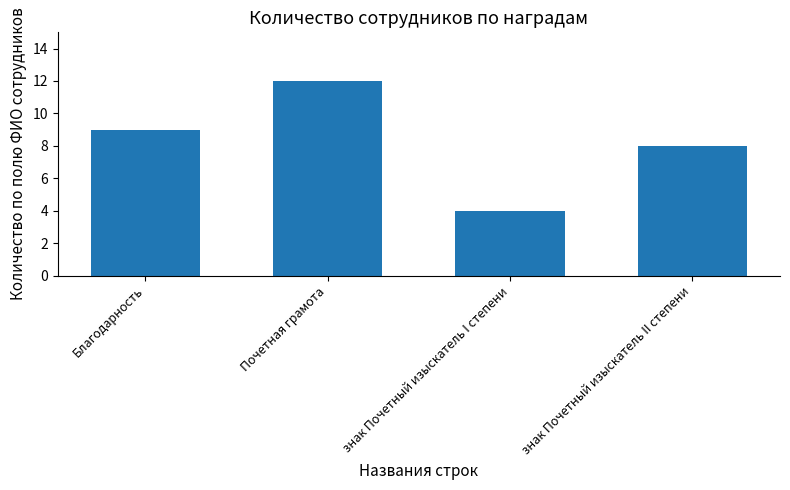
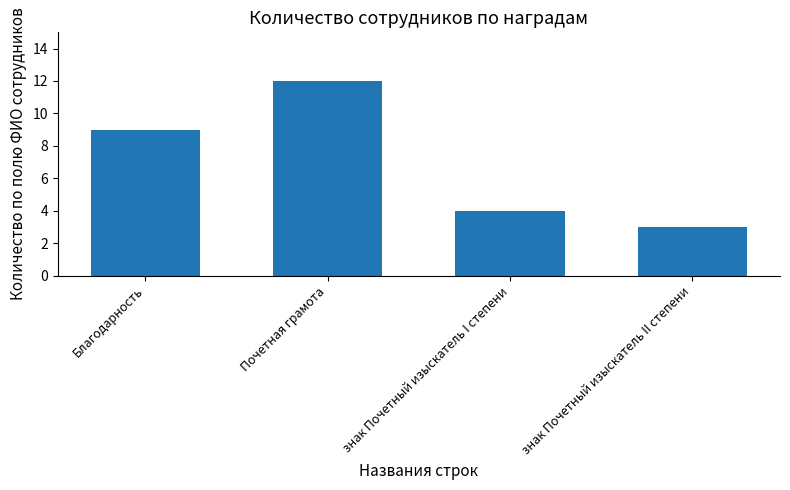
  {
    "Благодарность": 9,
    "Почетная грамота": 12,
    "знак Почетный изыскатель I степени": 4,
-   "знак Почетный изыскатель II степени": 8
+   "знак Почетный изыскатель II степени": 3
  }
